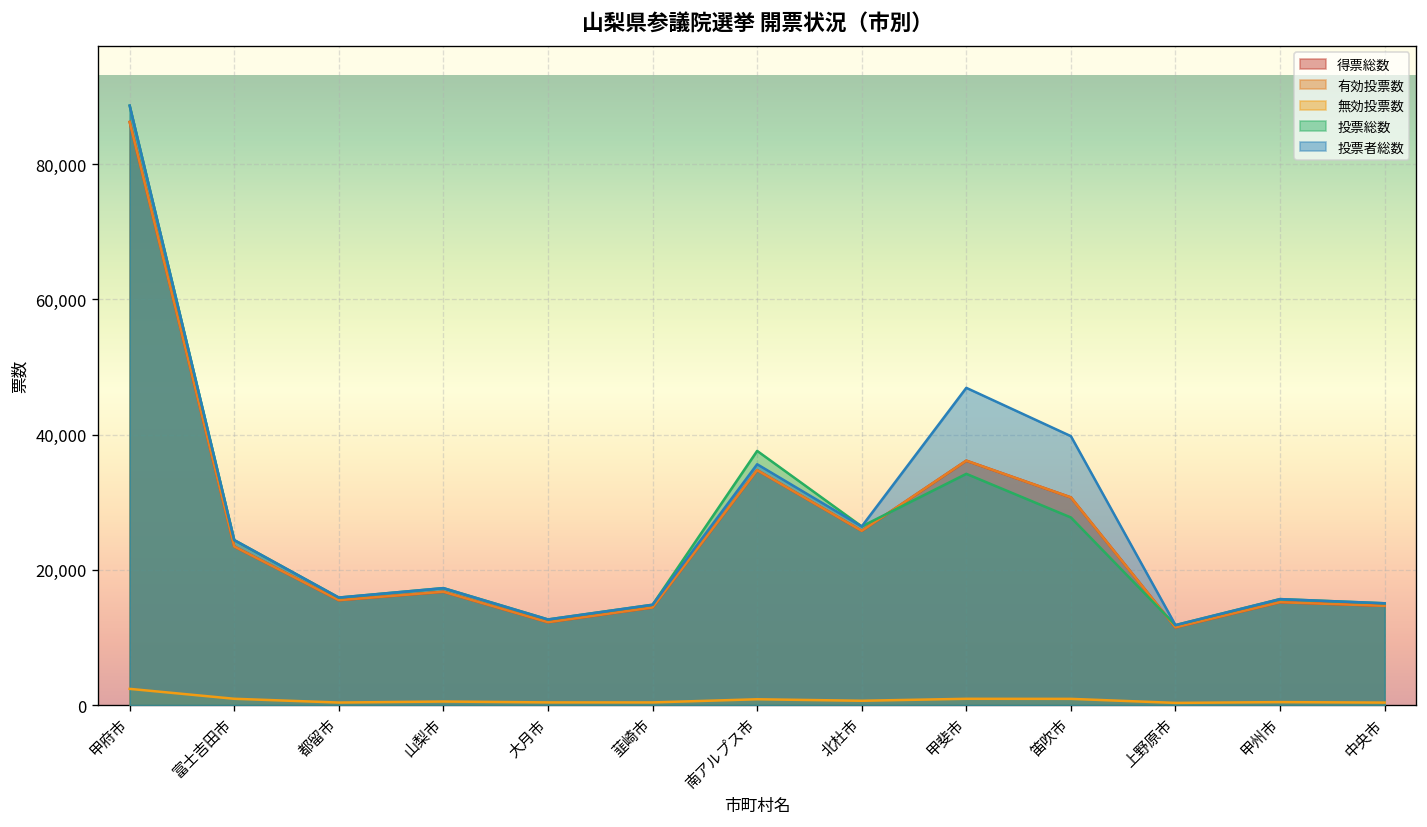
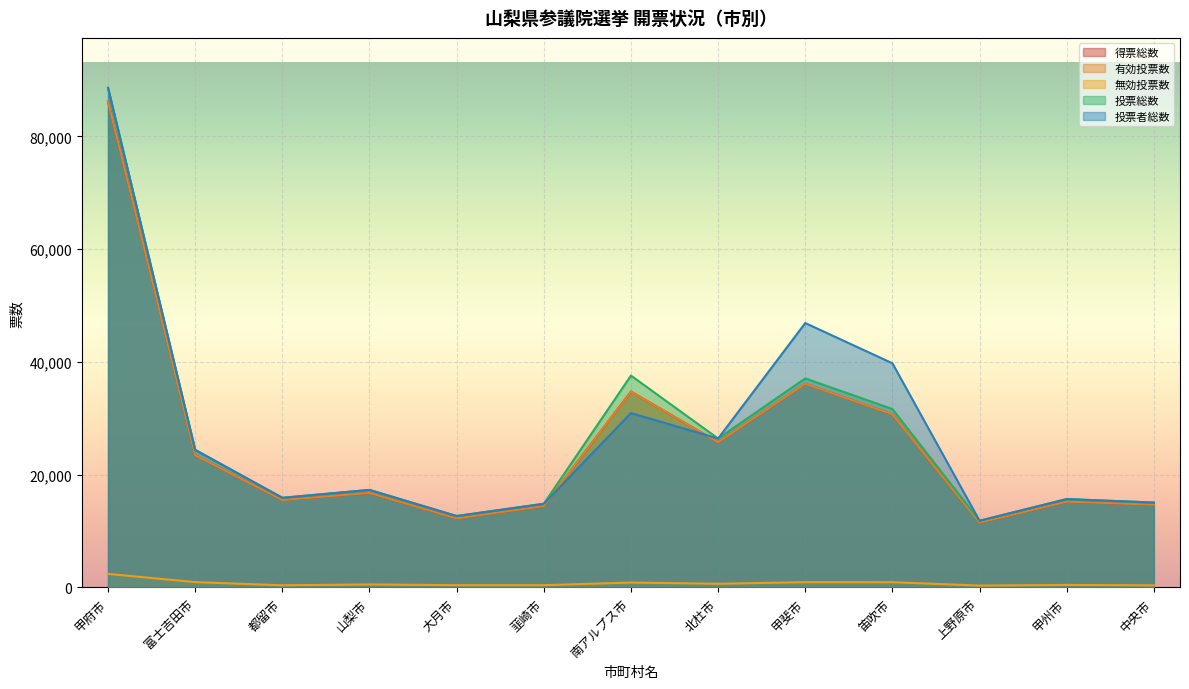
  {
    "投票総数": {
      "南アルプス市": "38,000",
-     "甲斐市": "34,000",
-     "笛吹市": "28,000"
+     "甲斐市": "37,000",
+     "笛吹市": "32,000"
    },
    "投票者総数": {
-     "南アルプス市": "36,000",
+     "南アルプス市": "31,000",
      "甲斐市": "47,000",
      "笛吹市": "40,000"
    }
  }
